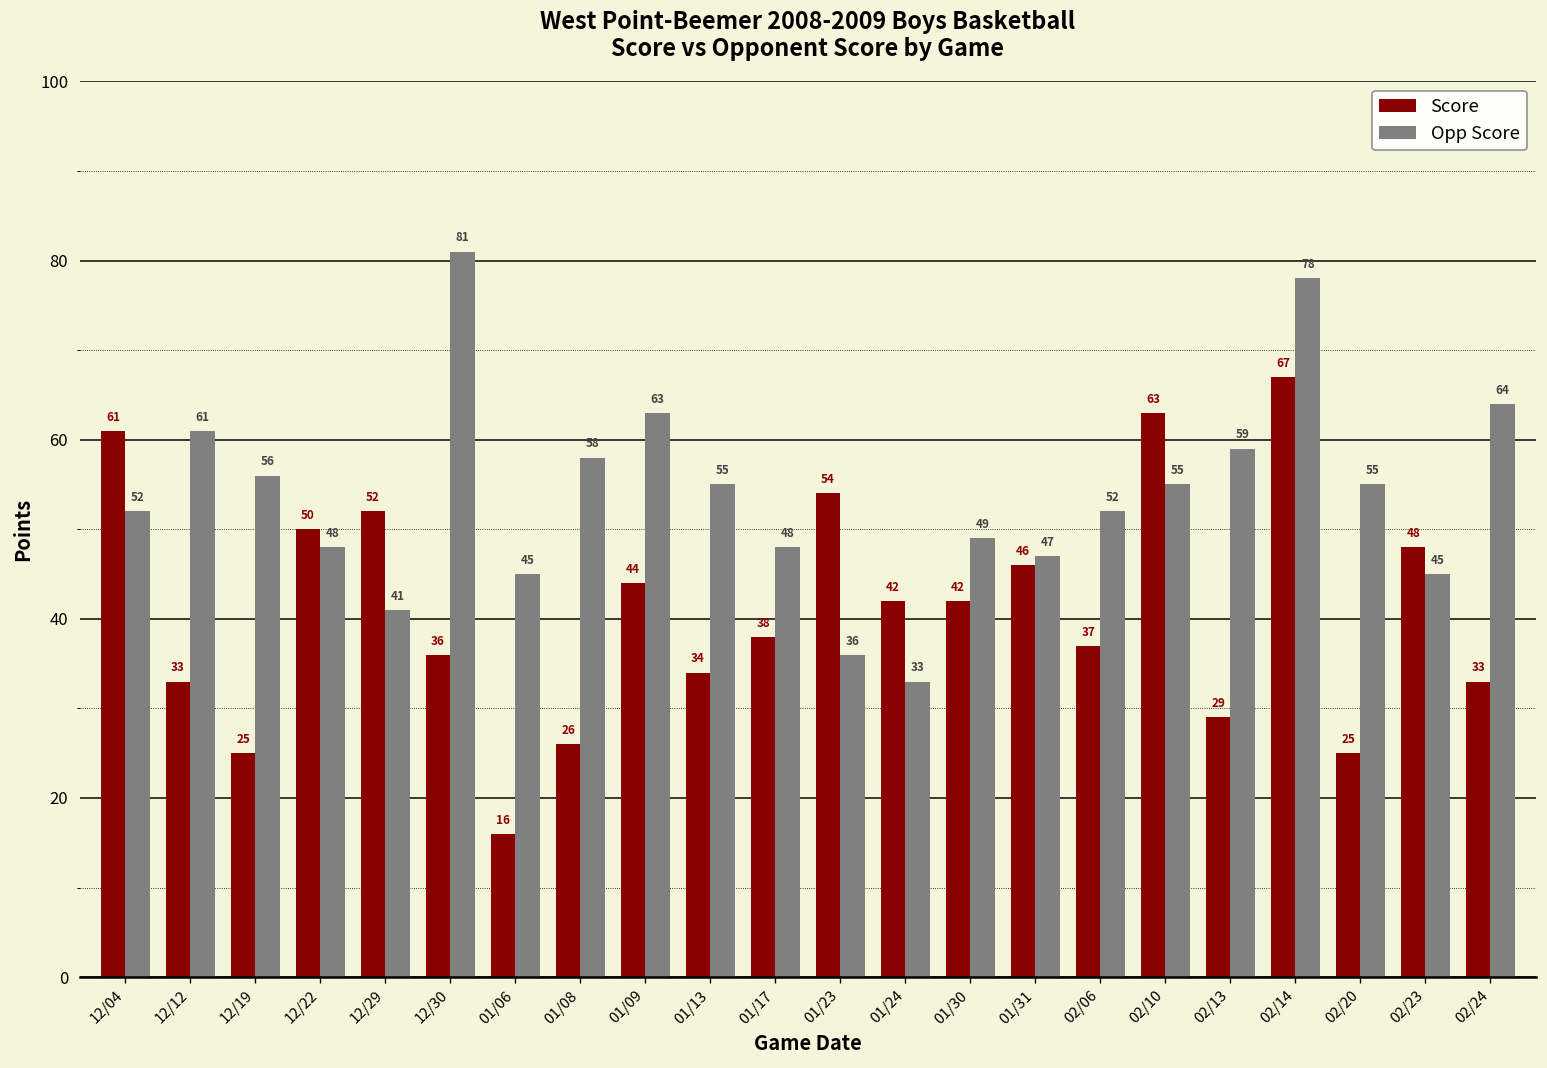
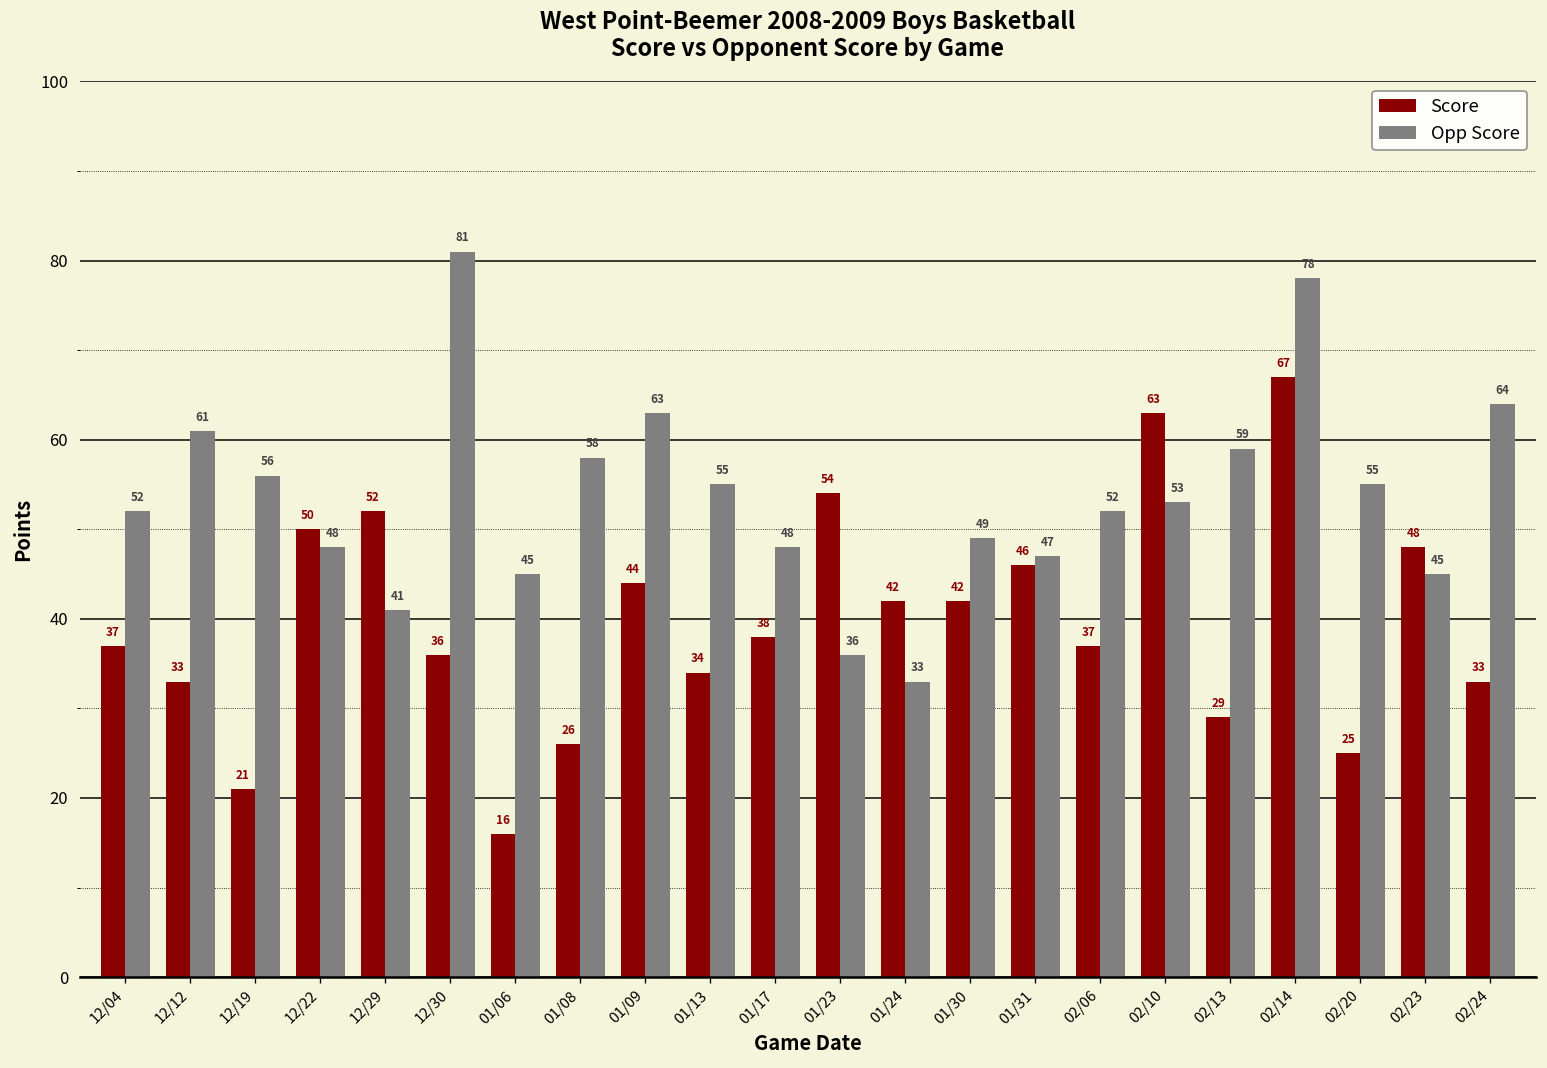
  {
    "Score": {
-     "12/04": 61,
+     "12/04": 37,
      "12/12": 33,
-     "12/19": 25,
+     "12/19": 21,
      "12/22": 50,
      "12/29": 52,
      "12/30": 36,
      "01/06": 16,
      "01/08": 26,
      "01/09": 44,
      "01/13": 34,
      "01/17": 38,
      "01/23": 54,
      "01/24": 42,
      "01/30": 42,
      "01/31": 46,
      "02/06": 37,
      "02/10": 63,
      "02/13": 29,
      "02/14": 67,
      "02/20": 25,
      "02/23": 48,
      "02/24": 33
    },
    "Opp Score": {
      "12/04": 52,
      "12/12": 61,
      "12/19": 56,
      "12/22": 48,
      "12/29": 41,
      "12/30": 81,
      "01/06": 45,
      "01/08": 58,
      "01/09": 63,
      "01/13": 55,
      "01/17": 48,
      "01/23": 36,
      "01/24": 33,
      "01/30": 49,
      "01/31": 47,
      "02/06": 52,
-     "02/10": 55,
+     "02/10": 53,
      "02/13": 59,
      "02/14": 78,
      "02/20": 55,
      "02/23": 45,
      "02/24": 64
    }
  }
